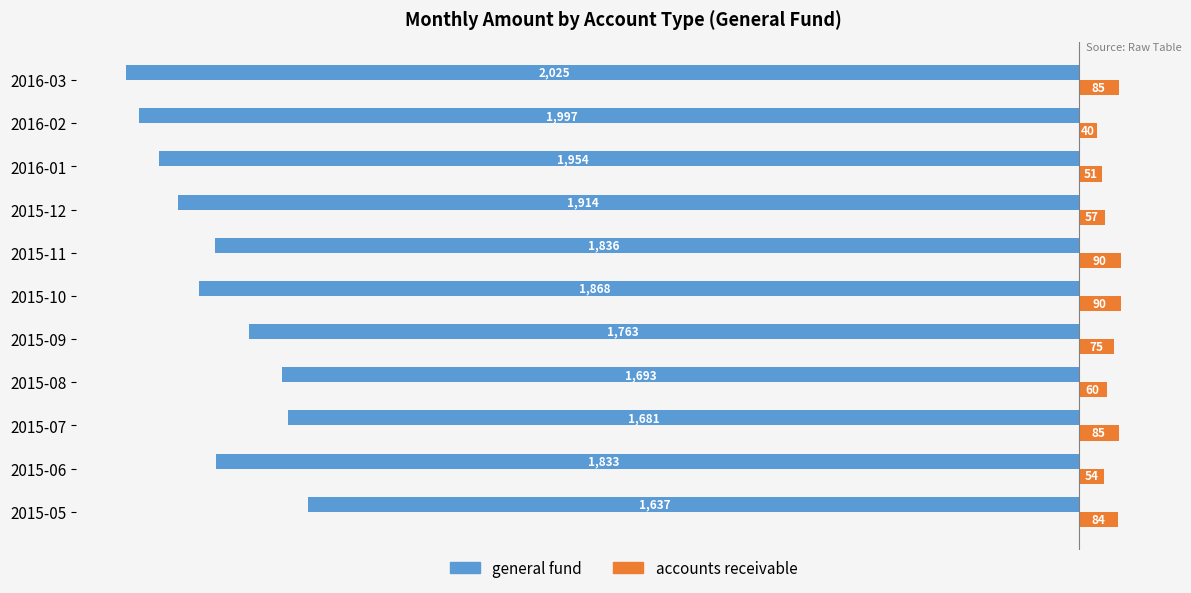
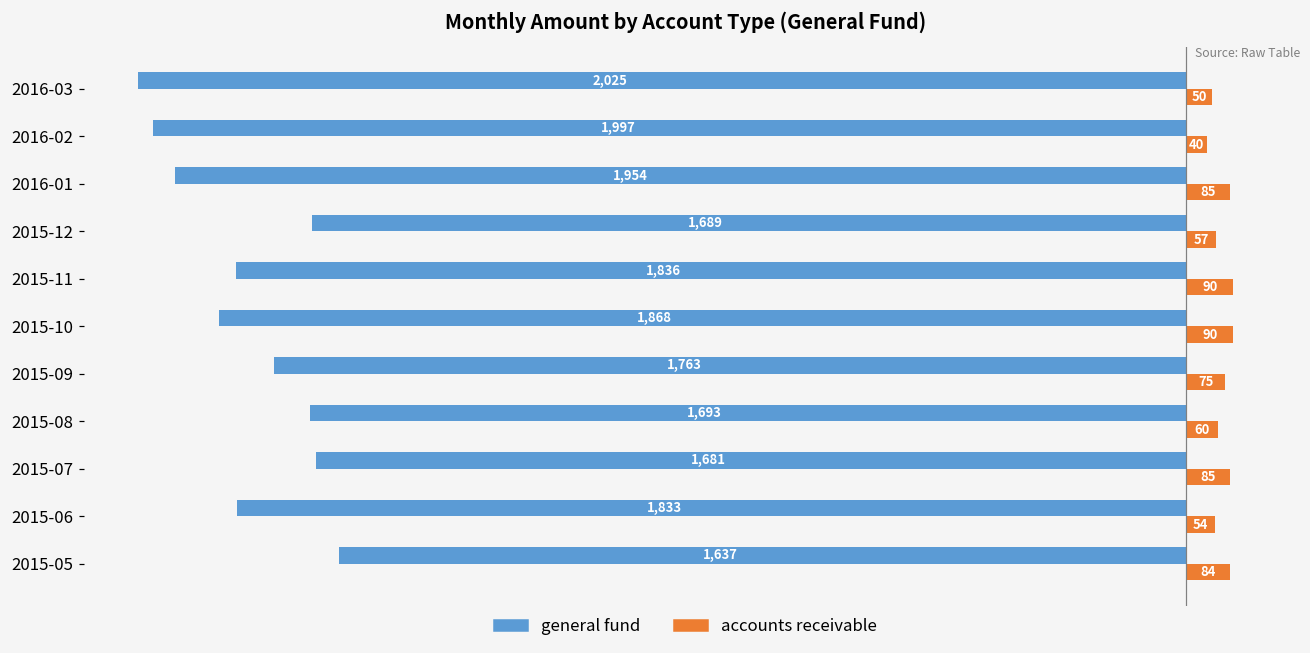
  {
    "general fund": {
-     "2015-12": "1,914"
+     "2015-12": "1,689"
    },
    "accounts receivable": {
-     "2016-03": "85",
-     "2016-01": "51"
+     "2016-03": "50",
+     "2016-01": "85"
    }
  }
